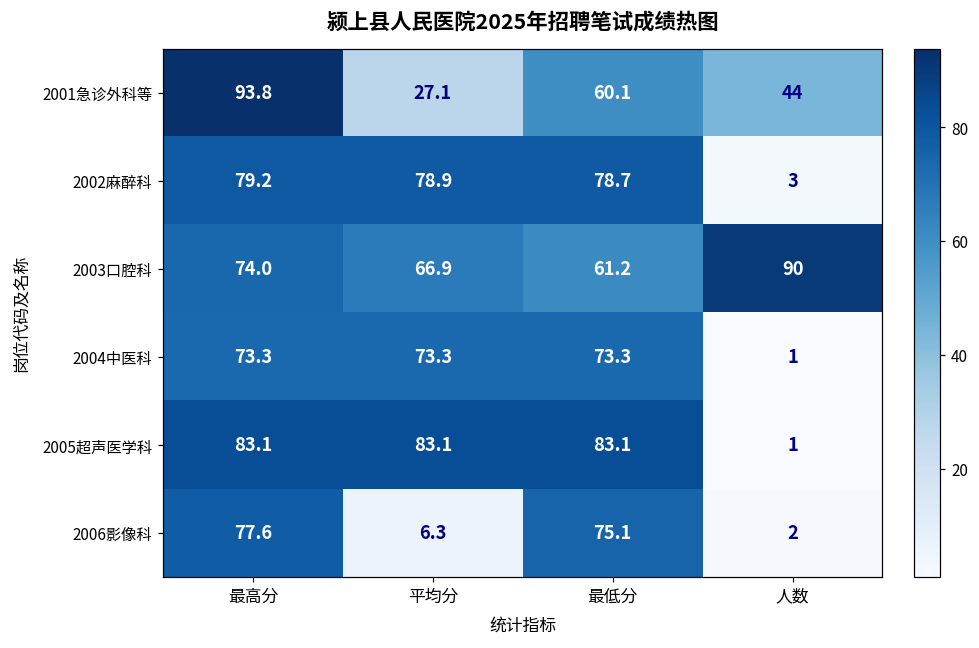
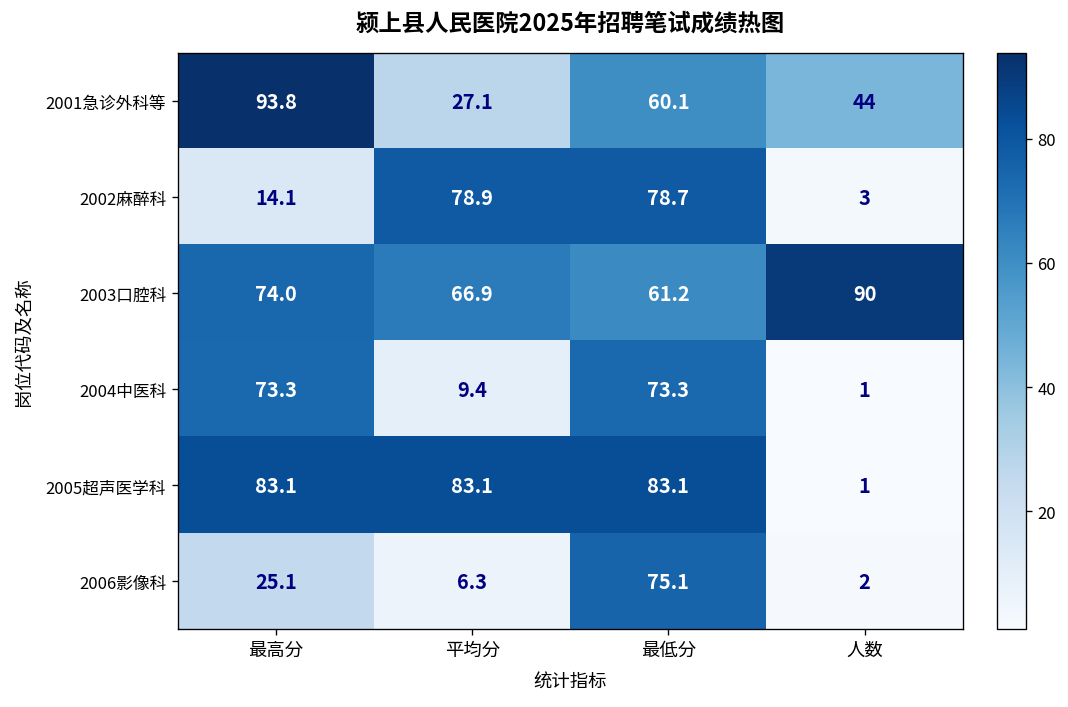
  {
    "2001急诊外科等": {
      "最高分": 93.8,
      "平均分": 27.1,
      "最低分": 60.1,
      "人数": 44
    },
    "2002麻醉科": {
-     "最高分": 79.2,
+     "最高分": 14.1,
      "平均分": 78.9,
      "最低分": 78.7,
      "人数": 3
    },
    "2003口腔科": {
      "最高分": 74.0,
      "平均分": 66.9,
      "最低分": 61.2,
      "人数": 90
    },
    "2004中医科": {
      "最高分": 73.3,
-     "平均分": 73.3,
+     "平均分": 9.4,
      "最低分": 73.3,
      "人数": 1
    },
    "2005超声医学科": {
      "最高分": 83.1,
      "平均分": 83.1,
      "最低分": 83.1,
      "人数": 1
    },
    "2006影像科": {
-     "最高分": 77.6,
+     "最高分": 25.1,
      "平均分": 6.3,
      "最低分": 75.1,
      "人数": 2
    }
  }
